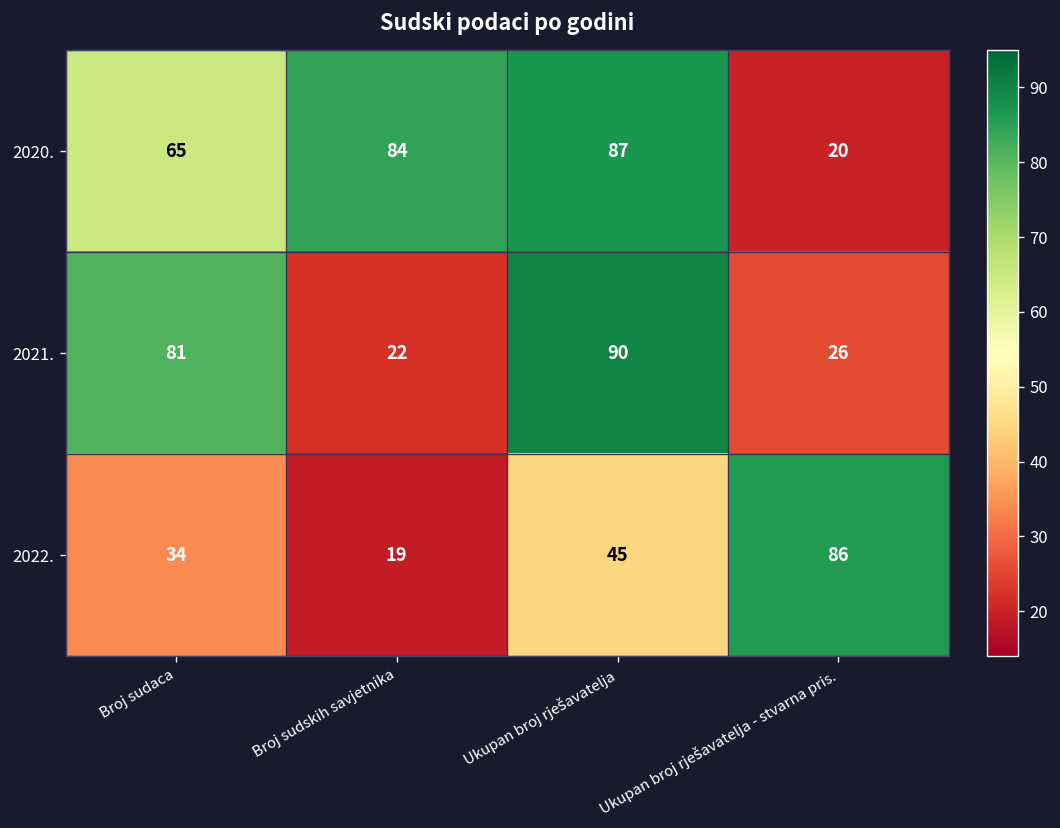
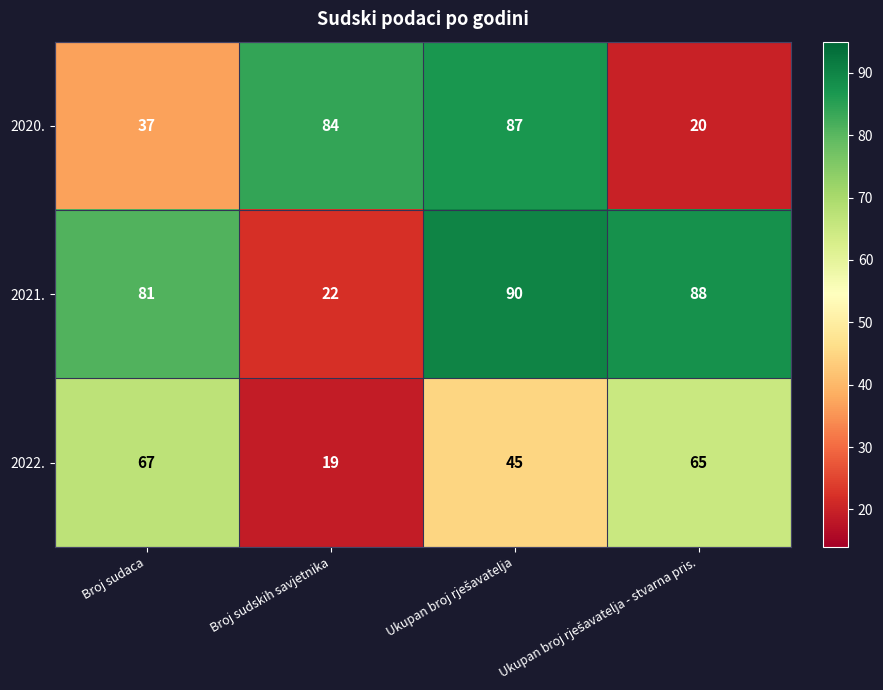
  {
    "2020.": {
-     "Broj sudaca": 65,
+     "Broj sudaca": 37,
      "Broj sudskih savjetnika": 84,
      "Ukupan broj rješavatelja": 87,
      "Ukupan broj rješavatelja - stvarna pris.": 20
    },
    "2021.": {
      "Broj sudaca": 81,
      "Broj sudskih savjetnika": 22,
      "Ukupan broj rješavatelja": 90,
-     "Ukupan broj rješavatelja - stvarna pris.": 26
+     "Ukupan broj rješavatelja - stvarna pris.": 88
    },
    "2022.": {
-     "Broj sudaca": 34,
+     "Broj sudaca": 67,
      "Broj sudskih savjetnika": 19,
      "Ukupan broj rješavatelja": 45,
-     "Ukupan broj rješavatelja - stvarna pris.": 86
+     "Ukupan broj rješavatelja - stvarna pris.": 65
    }
  }
